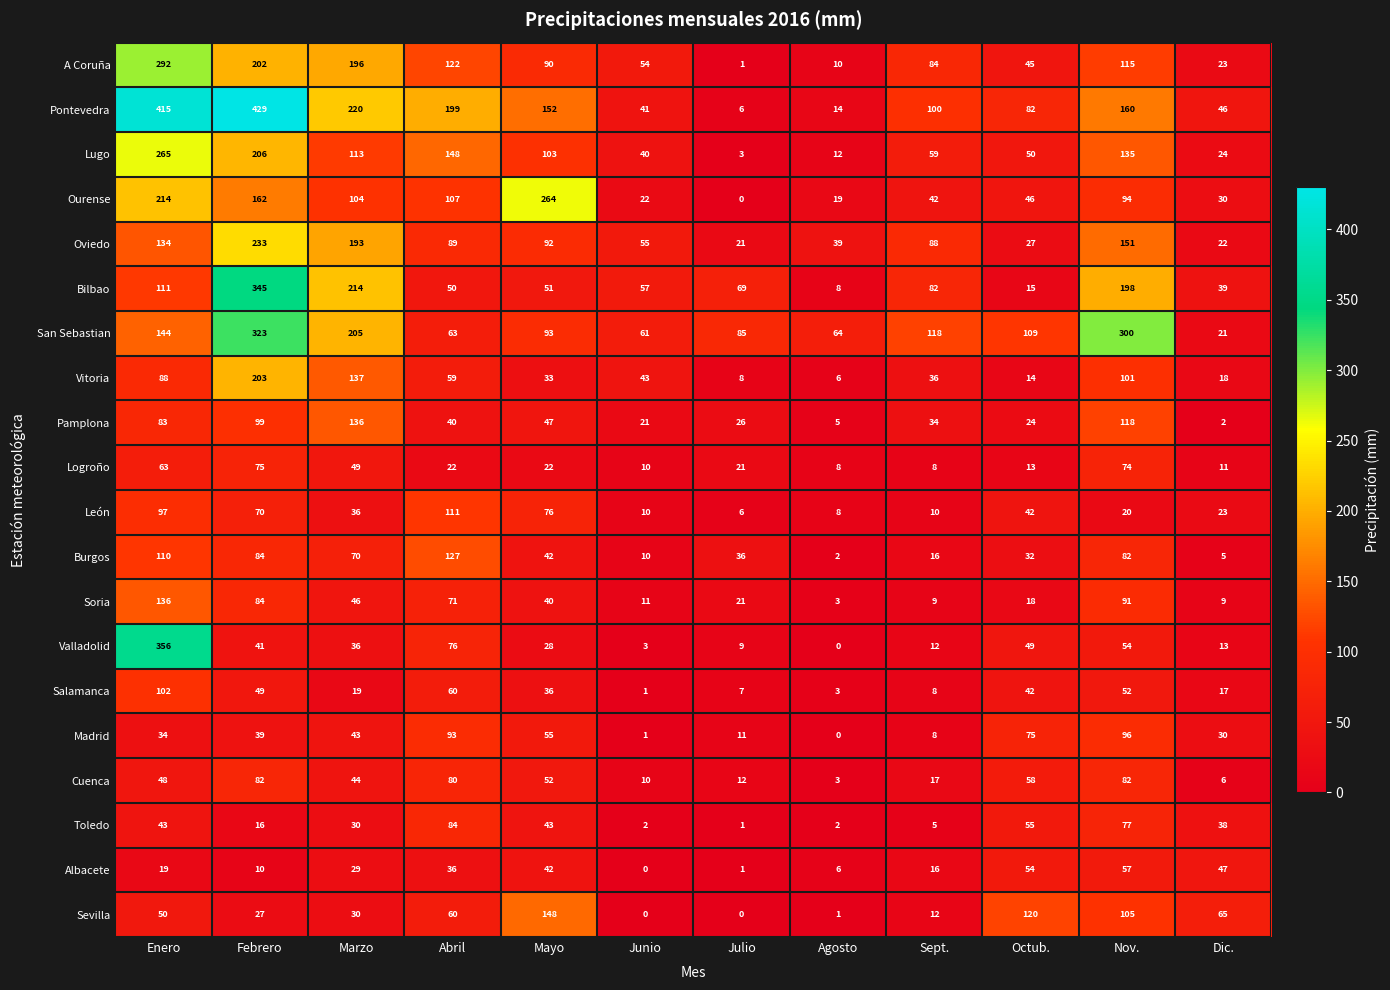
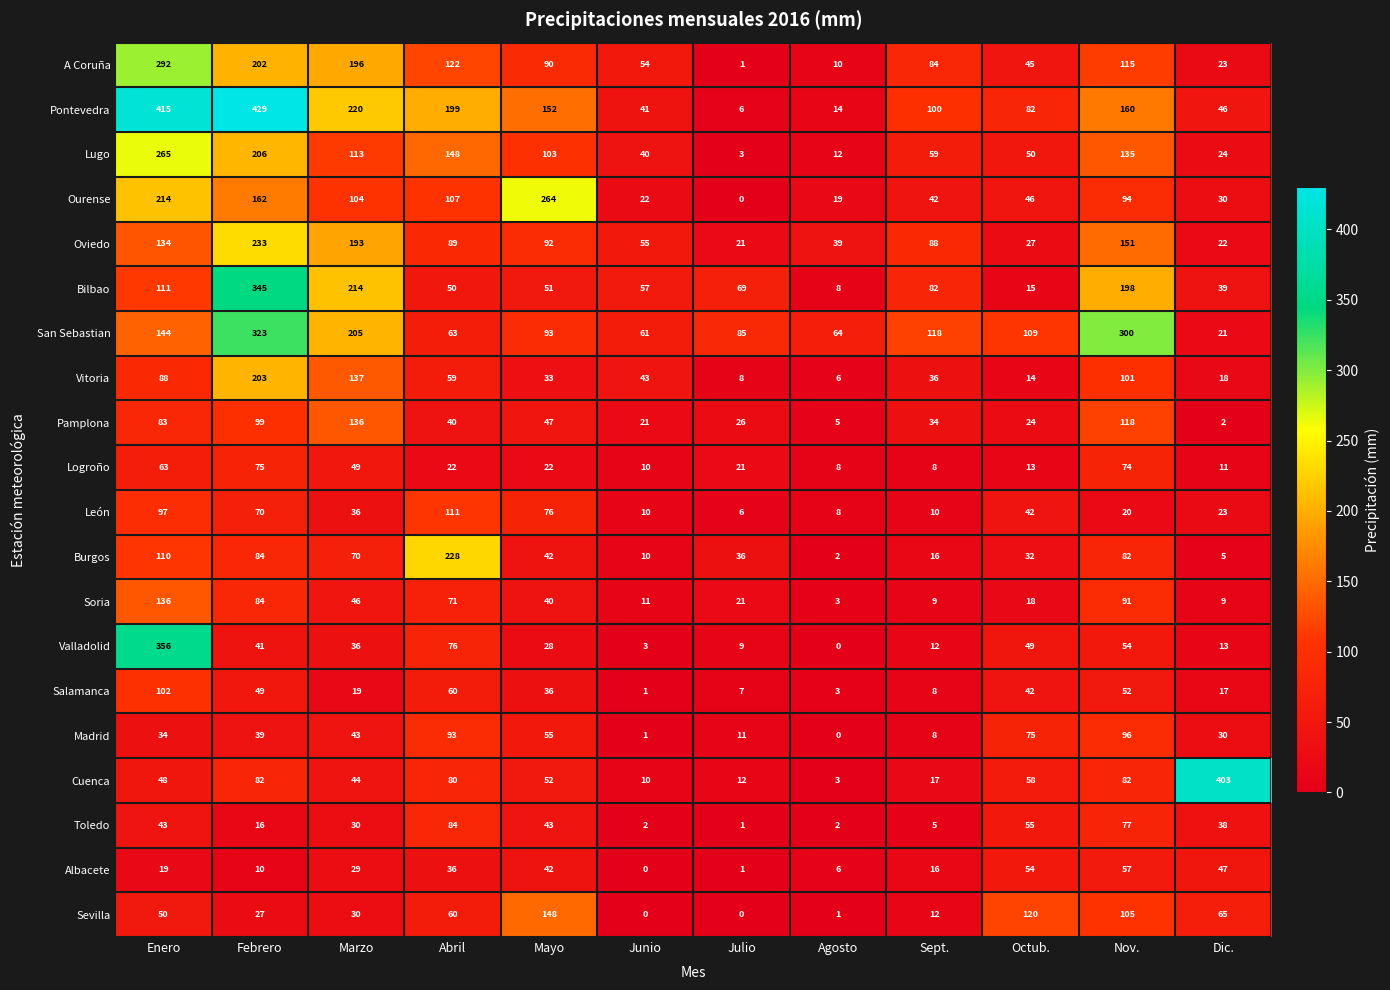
  {
    "Burgos": {
      "Enero": 110,
      "Febrero": 84,
      "Marzo": 70,
-     "Abril": 127,
+     "Abril": 228,
      "Mayo": 42,
      "Junio": 10,
      "Julio": 36,
      "Agosto": 2,
      "Sept.": 16,
      "Octub.": 32,
      "Nov.": 82,
      "Dic.": 5
    },
    "Cuenca": {
      "Enero": 48,
      "Febrero": 82,
      "Marzo": 44,
      "Abril": 80,
      "Mayo": 52,
      "Junio": 10,
      "Julio": 12,
      "Agosto": 3,
      "Sept.": 17,
      "Octub.": 58,
      "Nov.": 82,
-     "Dic.": 6
+     "Dic.": 403
    }
  }
